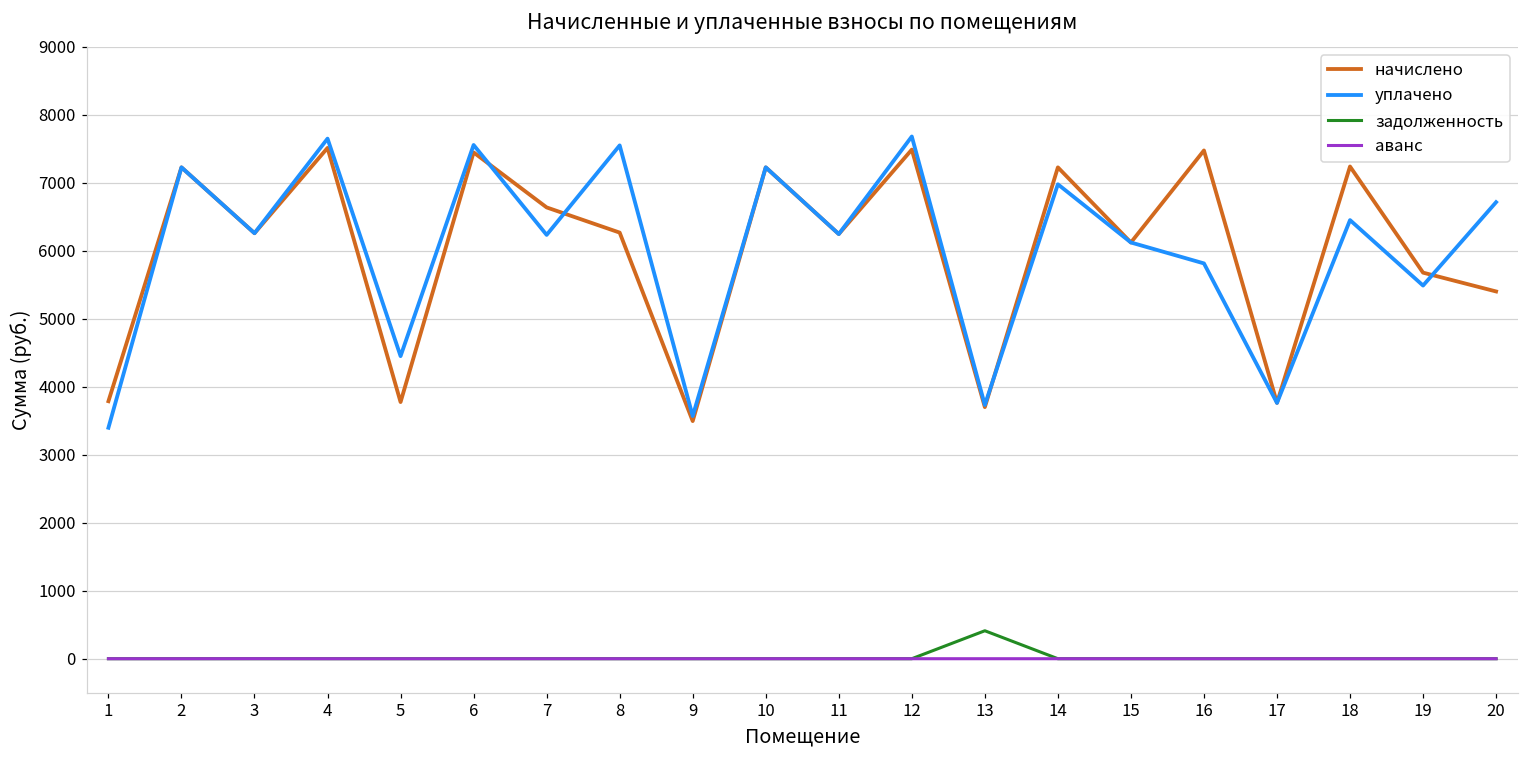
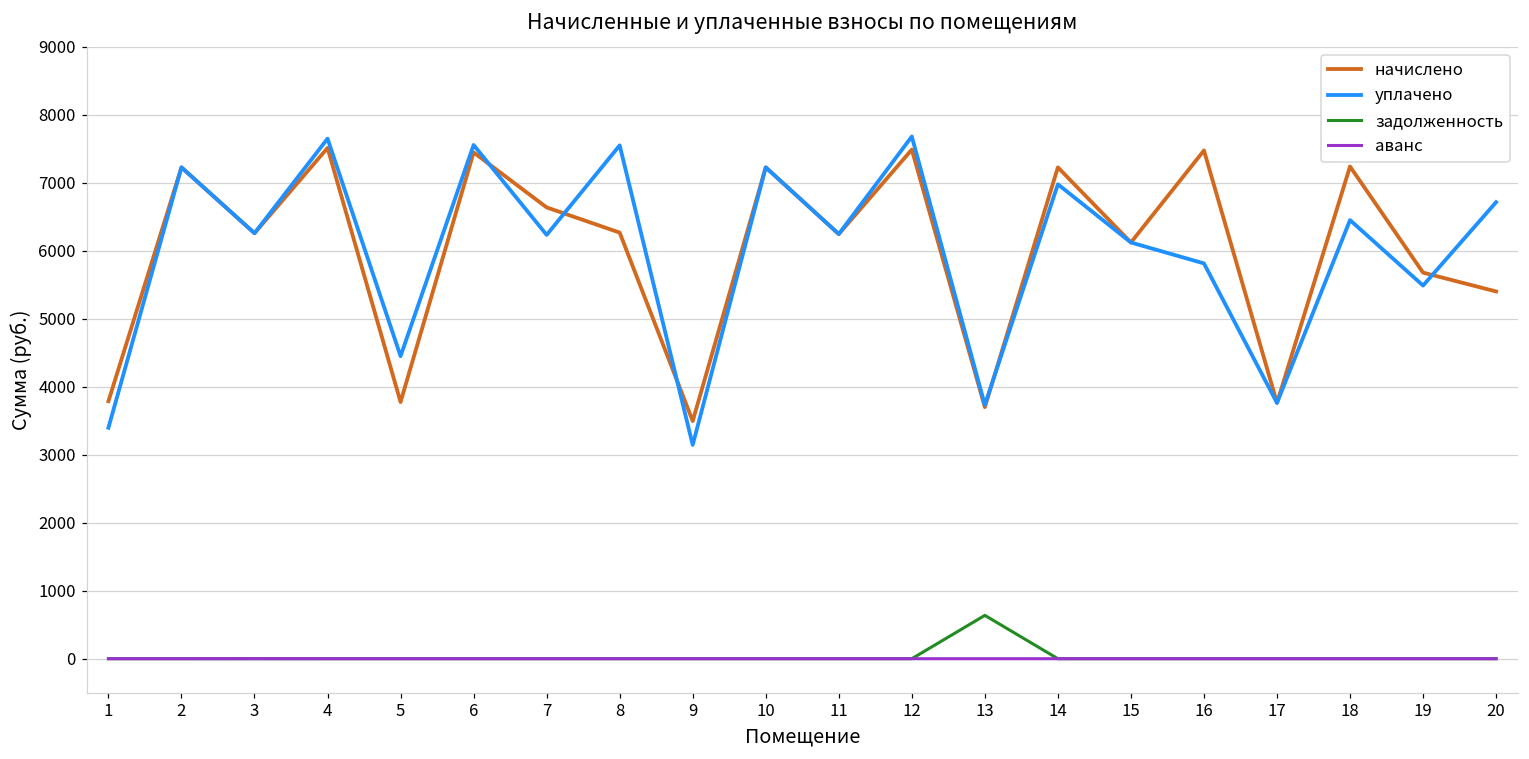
  {
    "начислено": {
      "1": 3800,
      "4": 7500,
      "5": 3800,
      "6": 7400,
      "7": 6600,
      "8": 6300,
      "9": 3500,
      "12": 7500,
      "14": 7200,
      "16": 7500,
      "19": 5700,
      "20": 5400
    },
    "уплачено": {
      "1": 3400,
      "4": 7700,
      "5": 4500,
      "6": 7600,
      "7": 6200,
      "8": 7600,
-     "9": 3600,
+     "9": 3100,
      "12": 7700,
      "14": 7000,
      "16": 5800,
      "18": 6500,
      "19": 5500,
      "20": 6700
    },
    "задолженность": {
-     "13": 400
+     "13": 600
    },
    "аванс": {
      "13": 0
    }
  }
